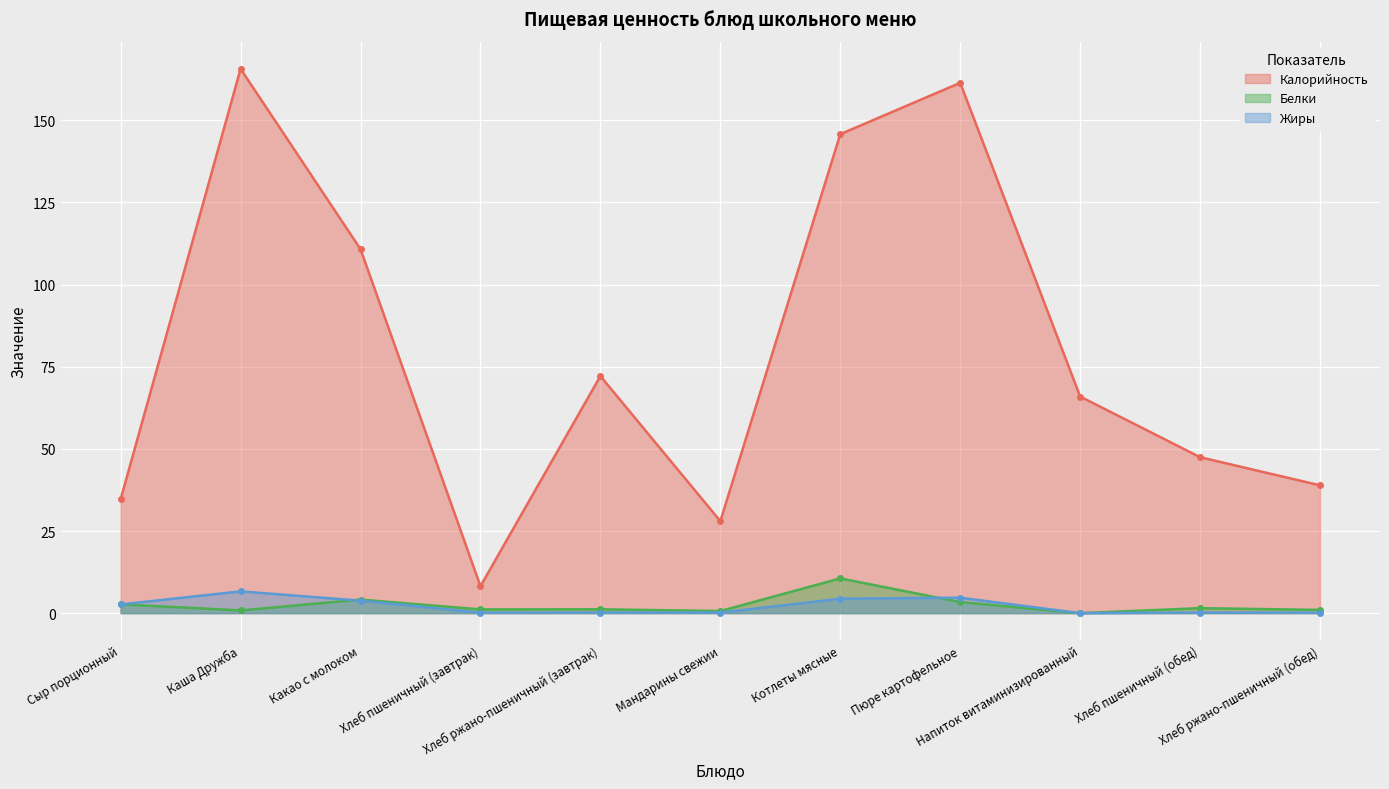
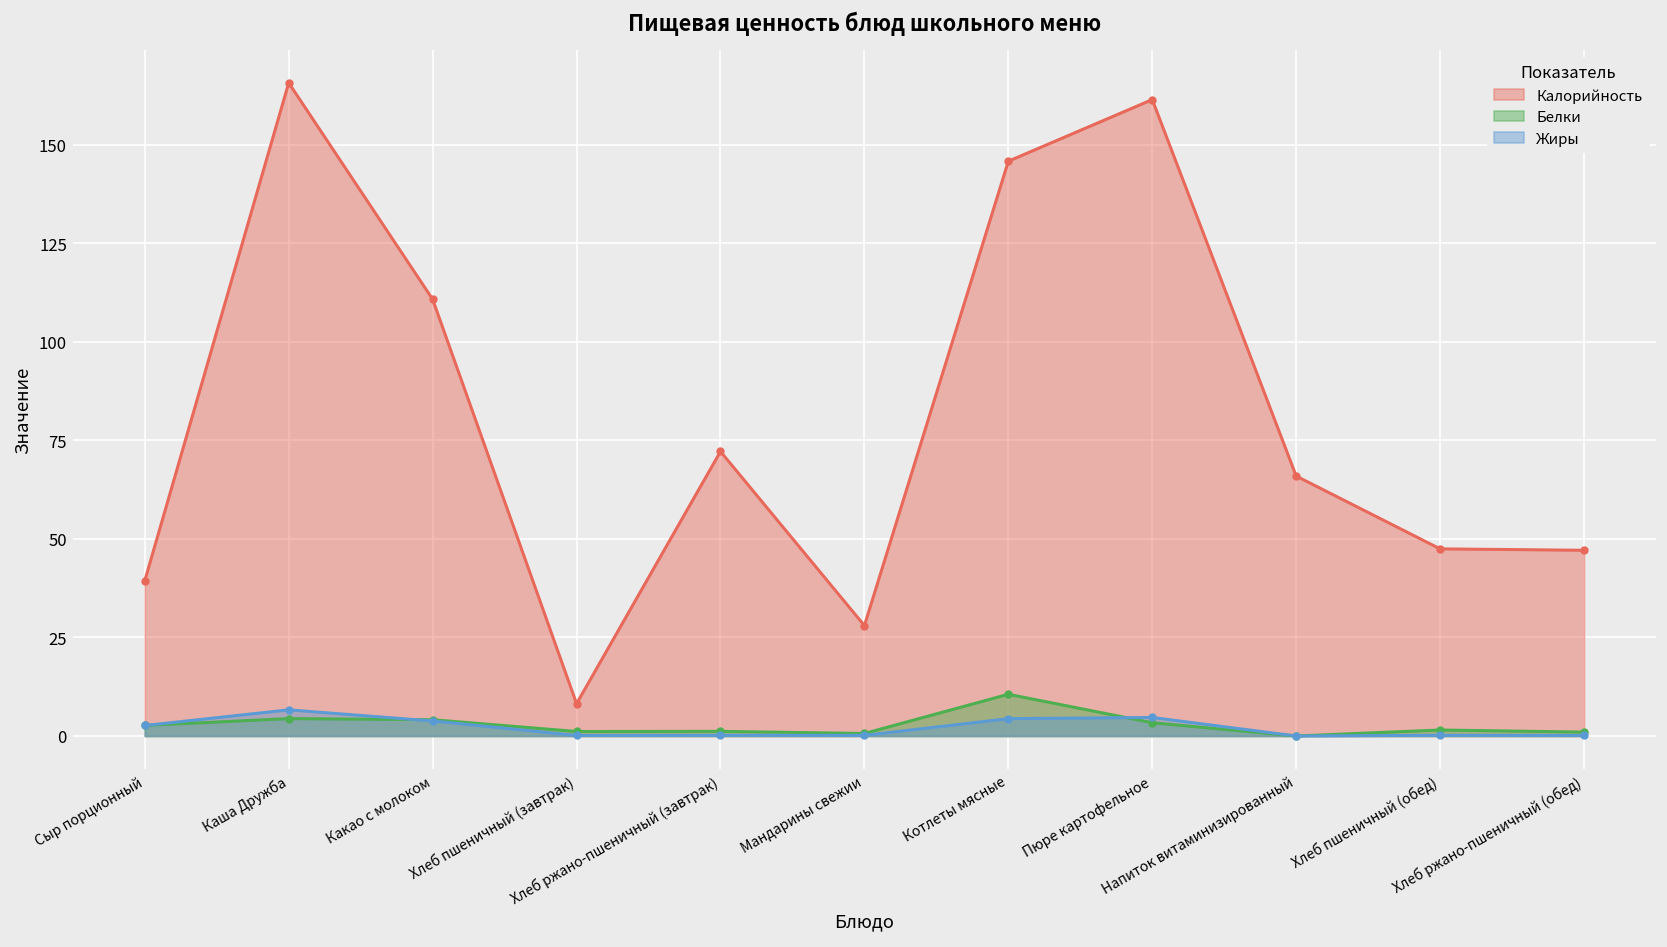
  {
    "Калорийность": {
-     "Сыр порционный": 35,
+     "Сыр порционный": 39,
      "Каша Дружба": 166,
      "Какао с молоком": 111,
      "Хлеб пшеничный (завтрак)": 8,
      "Хлеб ржано-пшеничный (завтрак)": 72,
      "Мандарины свежии": 28,
      "Котлеты мясные": 146,
      "Пюре картофельное": 161,
      "Напиток витаминизированный": 66,
      "Хлеб пшеничный (обед)": 47,
-     "Хлеб ржано-пшеничный (обед)": 39
+     "Хлеб ржано-пшеничный (обед)": 47
    },
    "Белки": {
-     "Каша Дружба": 1,
+     "Каша Дружба": 4,
      "Хлеб пшеничный (завтрак)": 1,
      "Хлеб ржано-пшеничный (завтрак)": 1,
      "Котлеты мясные": 11,
      "Пюре картофельное": 3,
      "Хлеб пшеничный (обед)": 2,
      "Хлеб ржано-пшеничный (обед)": 1
    },
    "Жиры": {
      "Каша Дружба": 7,
      "Хлеб пшеничный (завтрак)": 0,
      "Хлеб ржано-пшеничный (завтрак)": 0,
      "Котлеты мясные": 4,
      "Пюре картофельное": 5,
      "Хлеб пшеничный (обед)": 0,
      "Хлеб ржано-пшеничный (обед)": 0
    }
  }
